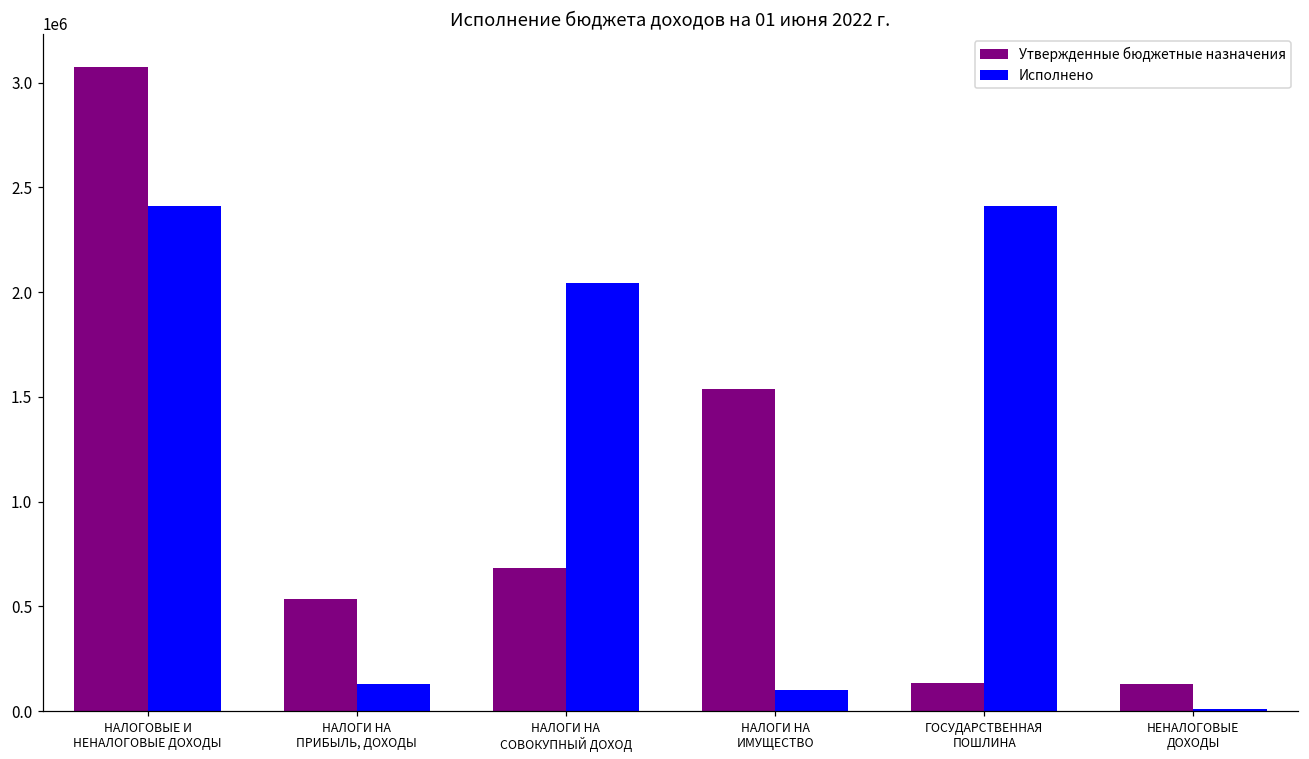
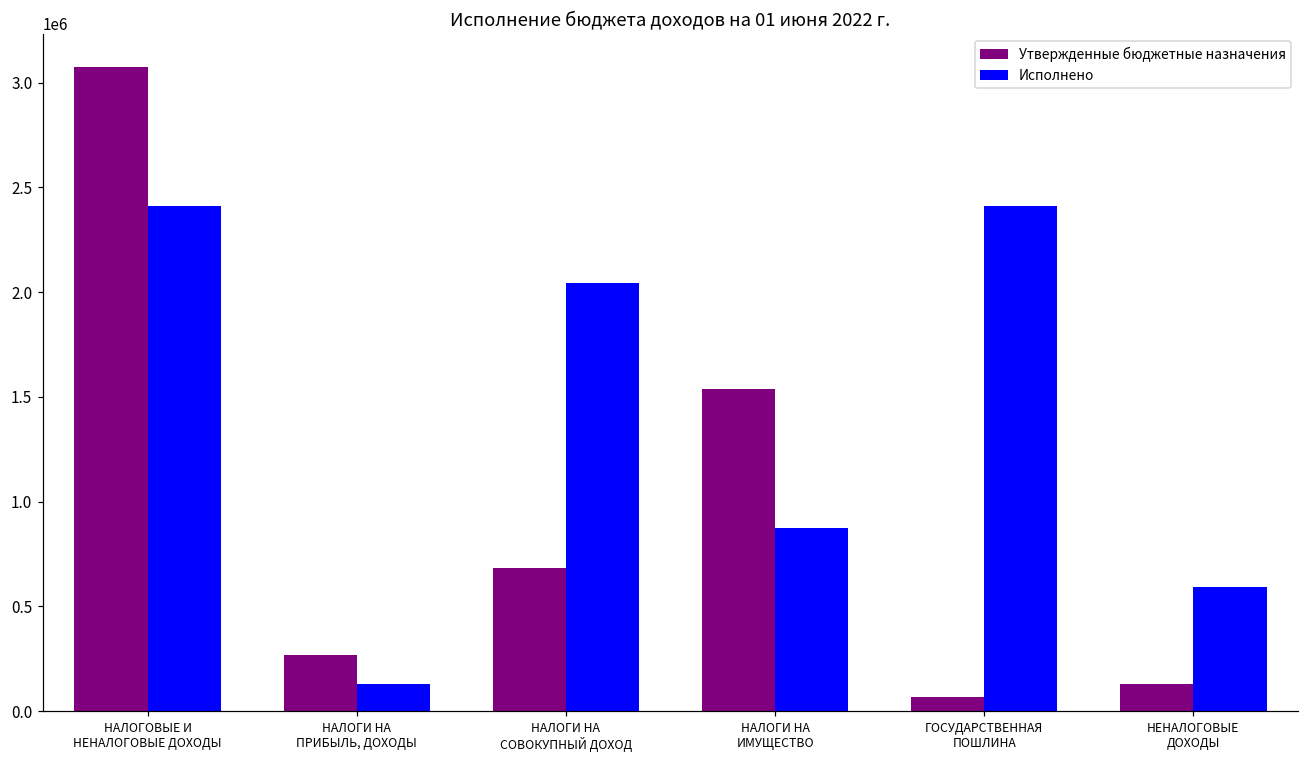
  {
    "Утвержденные бюджетные назначения": {
      "НАЛОГОВЫЕ И НЕНАЛОГОВЫЕ ДОХОДЫ": 3080000,
-     "НАЛОГИ НА ПРИБЫЛЬ, ДОХОДЫ": 540000,
+     "НАЛОГИ НА ПРИБЫЛЬ, ДОХОДЫ": 270000,
      "НАЛОГИ НА СОВОКУПНЫЙ ДОХОД": 680000,
      "НАЛОГИ НА ИМУЩЕСТВО": 1540000,
-     "ГОСУДАРСТВЕННАЯ ПОШЛИНА": 140000,
+     "ГОСУДАРСТВЕННАЯ ПОШЛИНА": 70000,
      "НЕНАЛОГОВЫЕ ДОХОДЫ": 130000
    },
    "Исполнено": {
      "НАЛОГОВЫЕ И НЕНАЛОГОВЫЕ ДОХОДЫ": 2410000,
      "НАЛОГИ НА ПРИБЫЛЬ, ДОХОДЫ": 130000,
      "НАЛОГИ НА СОВОКУПНЫЙ ДОХОД": 2040000,
-     "НАЛОГИ НА ИМУЩЕСТВО": 100000,
+     "НАЛОГИ НА ИМУЩЕСТВО": 880000,
      "ГОСУДАРСТВЕННАЯ ПОШЛИНА": 2410000,
-     "НЕНАЛОГОВЫЕ ДОХОДЫ": 10000
+     "НЕНАЛОГОВЫЕ ДОХОДЫ": 590000
    }
  }
